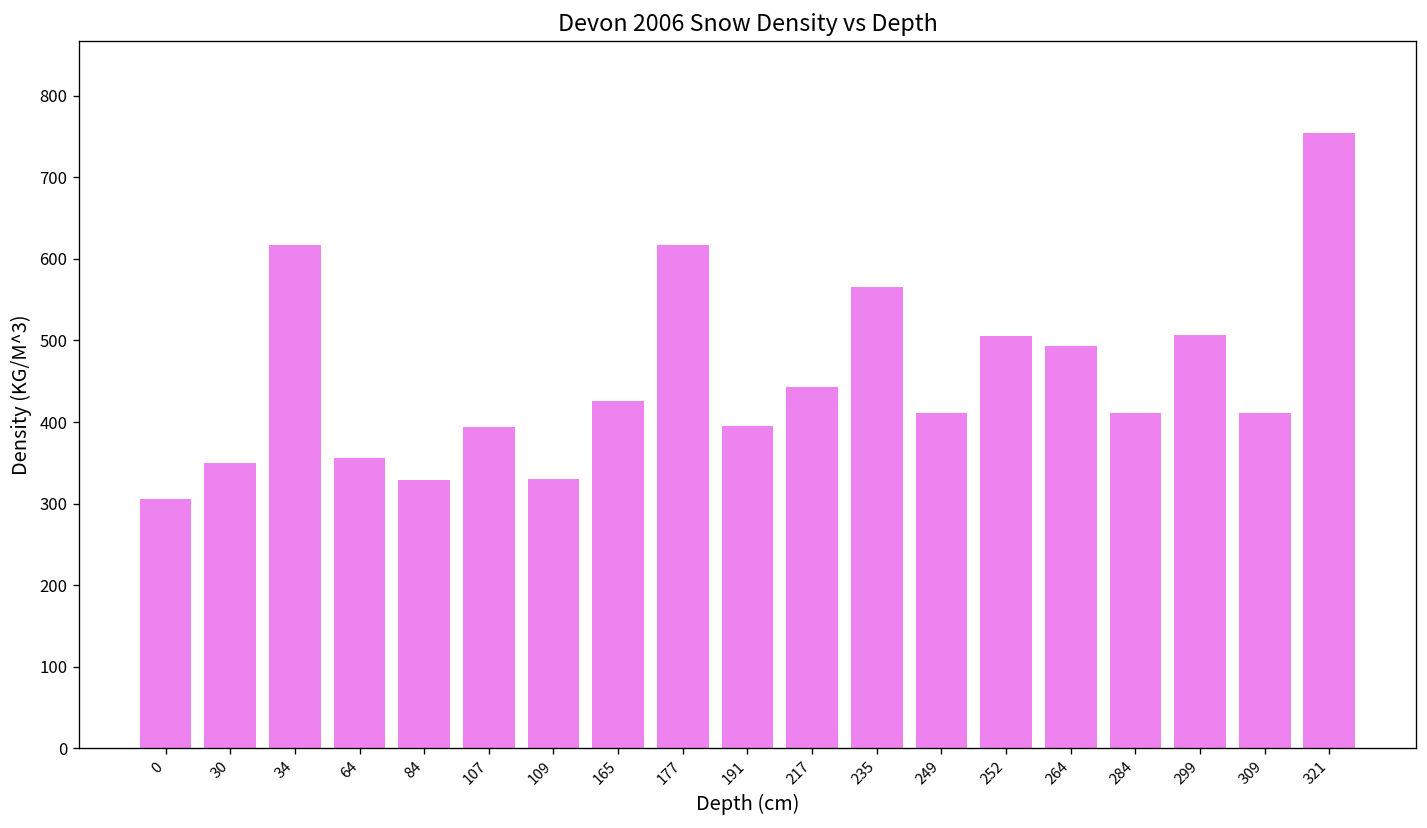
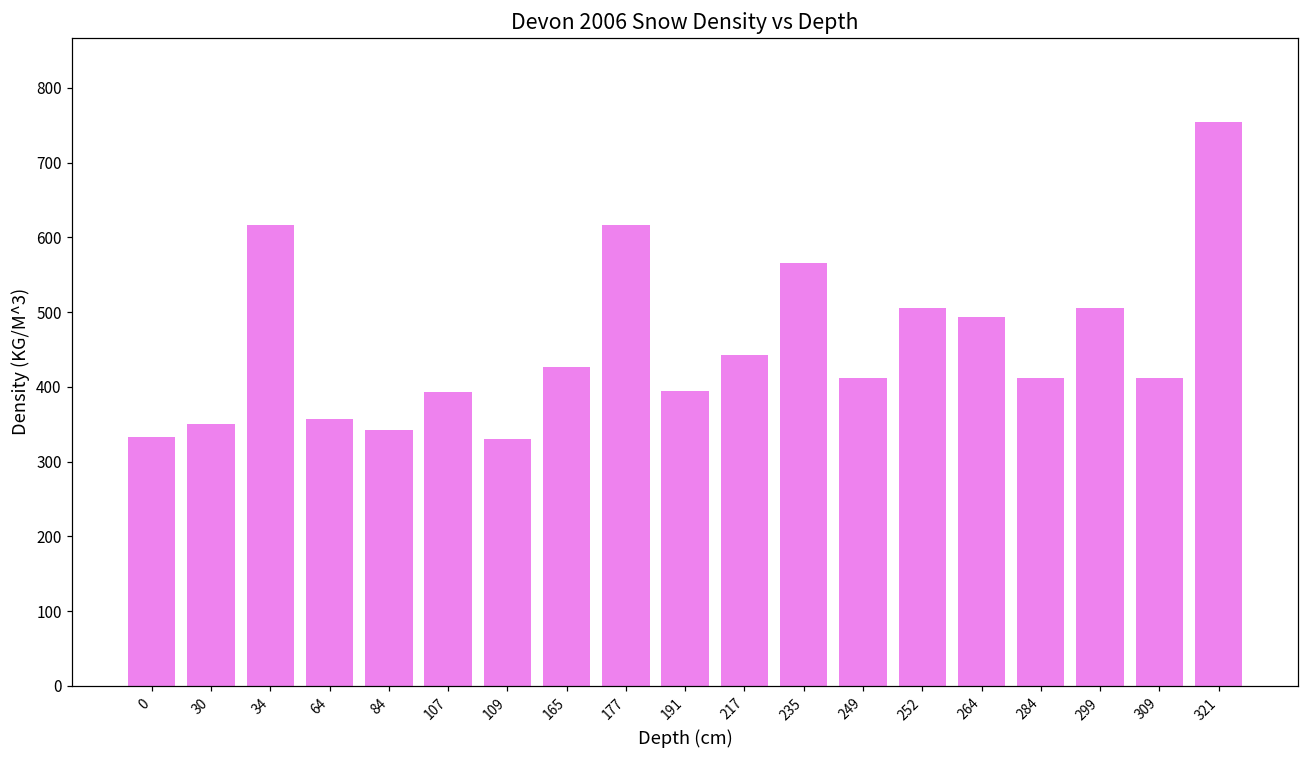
  {
-   "0": 310,
+   "0": 330,
    "30": 350,
    "34": 620,
    "64": 360,
-   "84": 330,
+   "84": 340,
    "107": 390,
    "109": 330,
    "165": 430,
    "177": 620,
    "191": 390,
    "217": 440,
    "235": 570,
    "249": 410,
    "252": 510,
    "264": 490,
    "284": 410,
    "299": 510,
    "309": 410,
    "321": 750
  }
